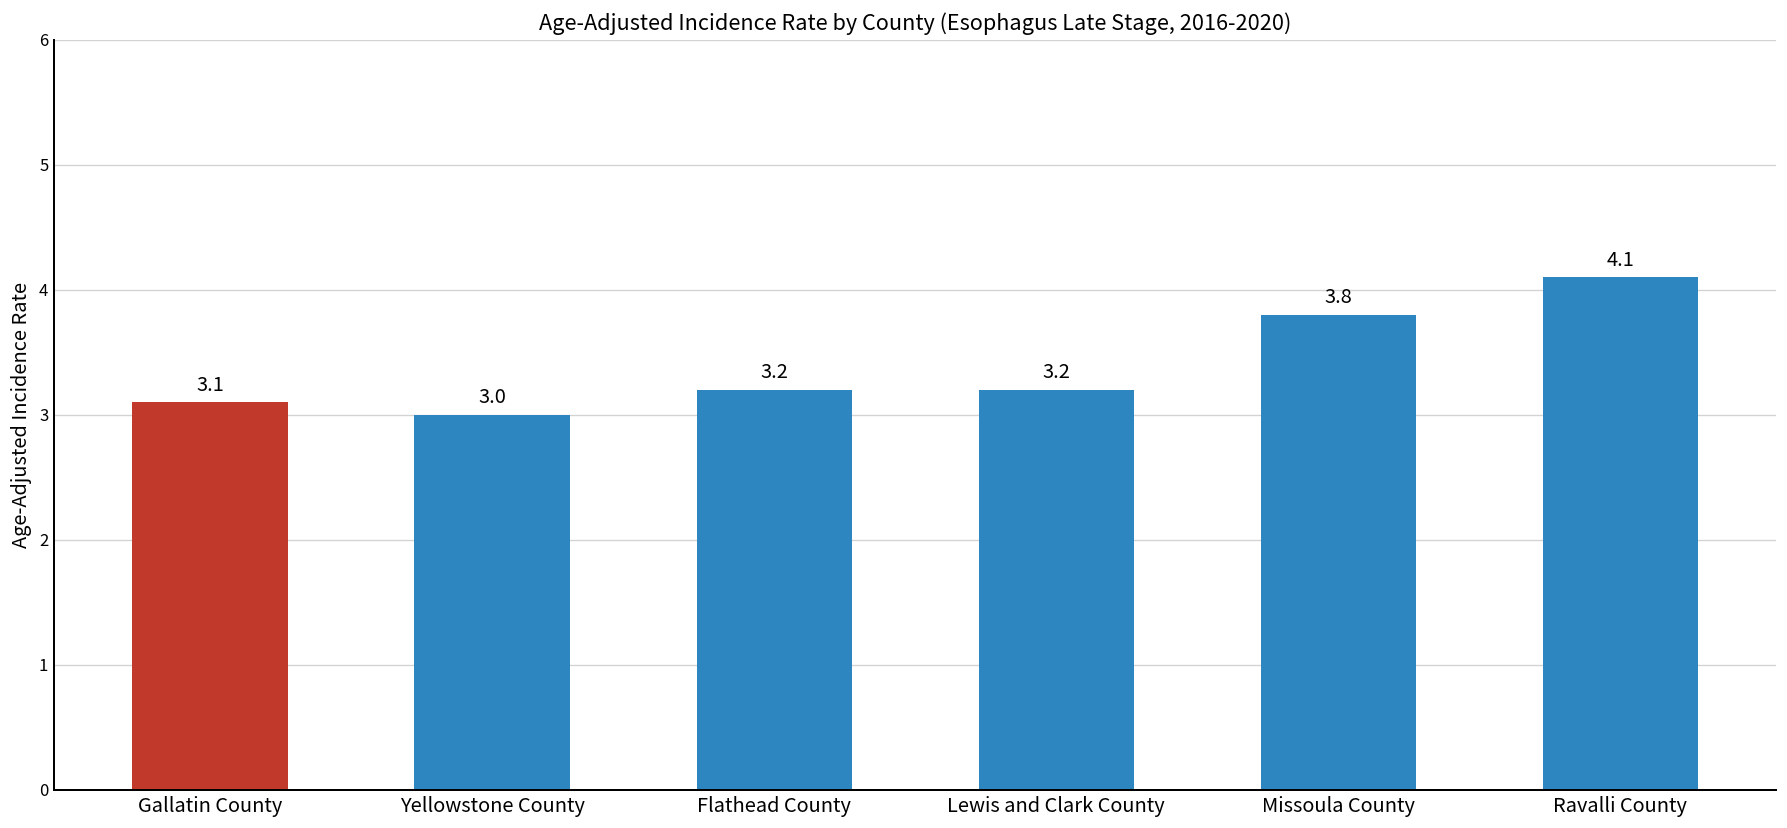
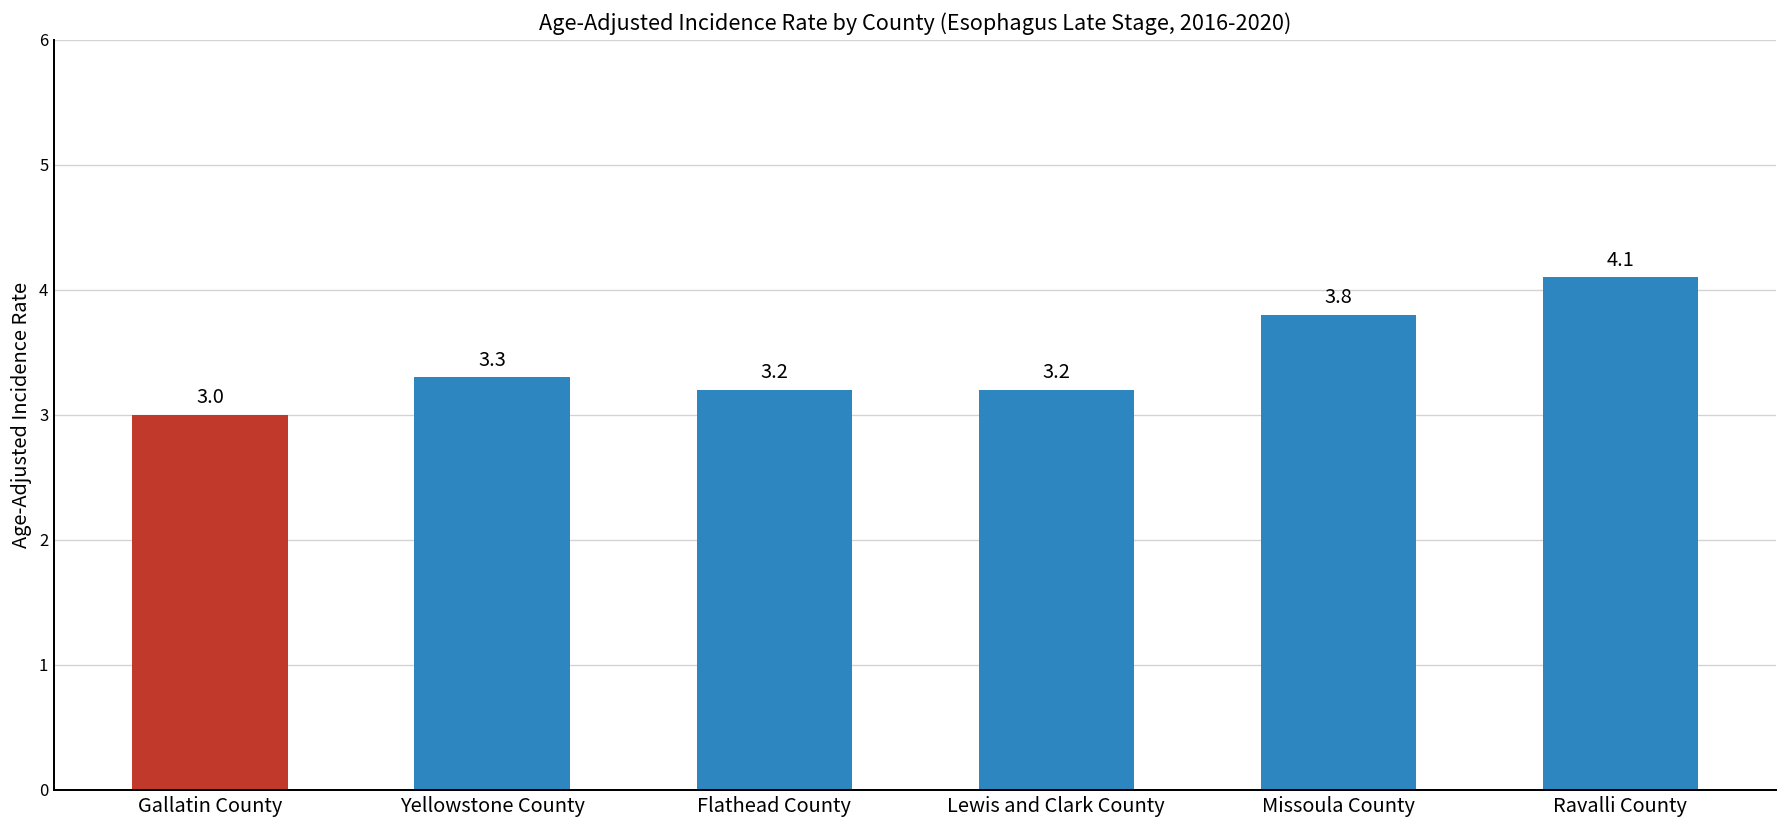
  {
-   "Gallatin County": 3.1,
-   "Yellowstone County": 3.0,
+   "Gallatin County": 3.0,
+   "Yellowstone County": 3.3,
    "Flathead County": 3.2,
    "Lewis and Clark County": 3.2,
    "Missoula County": 3.8,
    "Ravalli County": 4.1
  }
